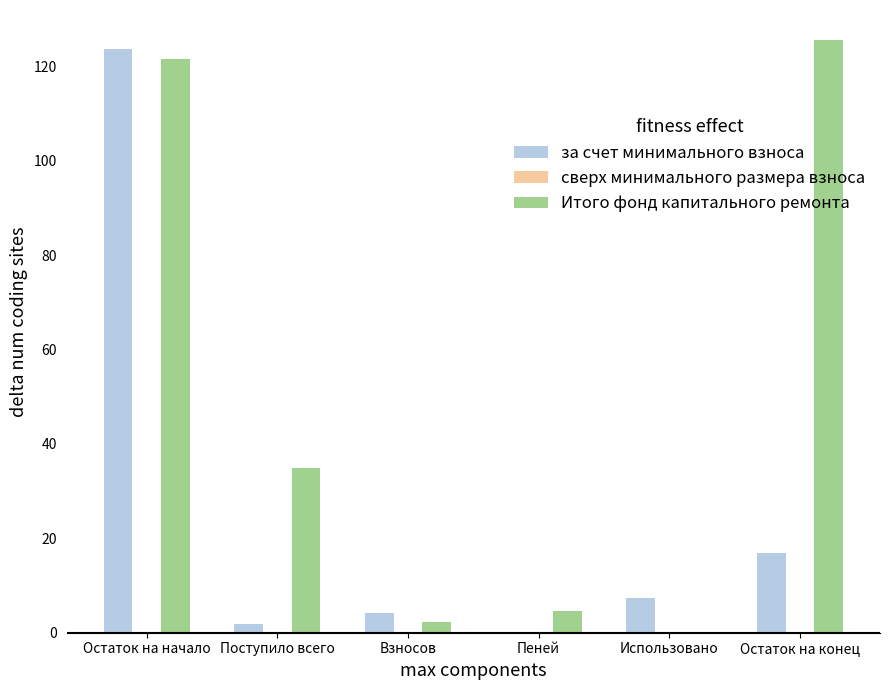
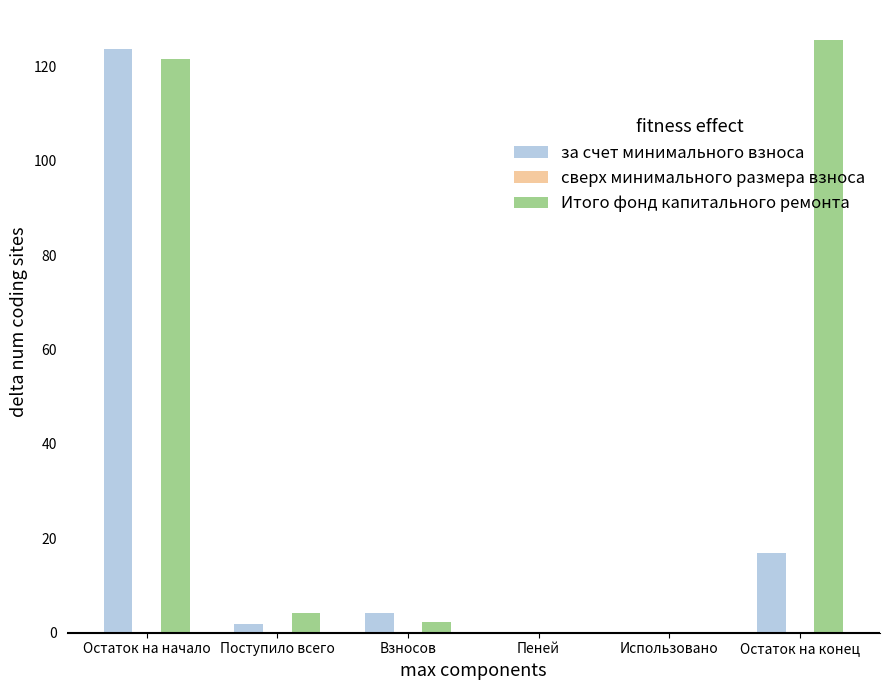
  {
    "за счет минимального взноса": {
      "Остаток на начало": 124,
      "Поступило всего": 2,
      "Взносов": 4,
      "Пеней": 0,
-     "Использовано": 7,
+     "Использовано": 0,
      "Остаток на конец": 17
    },
    "сверх минимального размера взноса": {
      "Остаток на начало": 0,
      "Поступило всего": 0,
      "Взносов": 0,
      "Пеней": 0,
      "Использовано": 0,
      "Остаток на конец": 0
    },
    "Итого фонд капитального ремонта": {
      "Остаток на начало": 122,
-     "Поступило всего": 35,
+     "Поступило всего": 4,
      "Взносов": 2,
-     "Пеней": 5,
+     "Пеней": 0,
      "Использовано": 0,
      "Остаток на конец": 126
    }
  }
